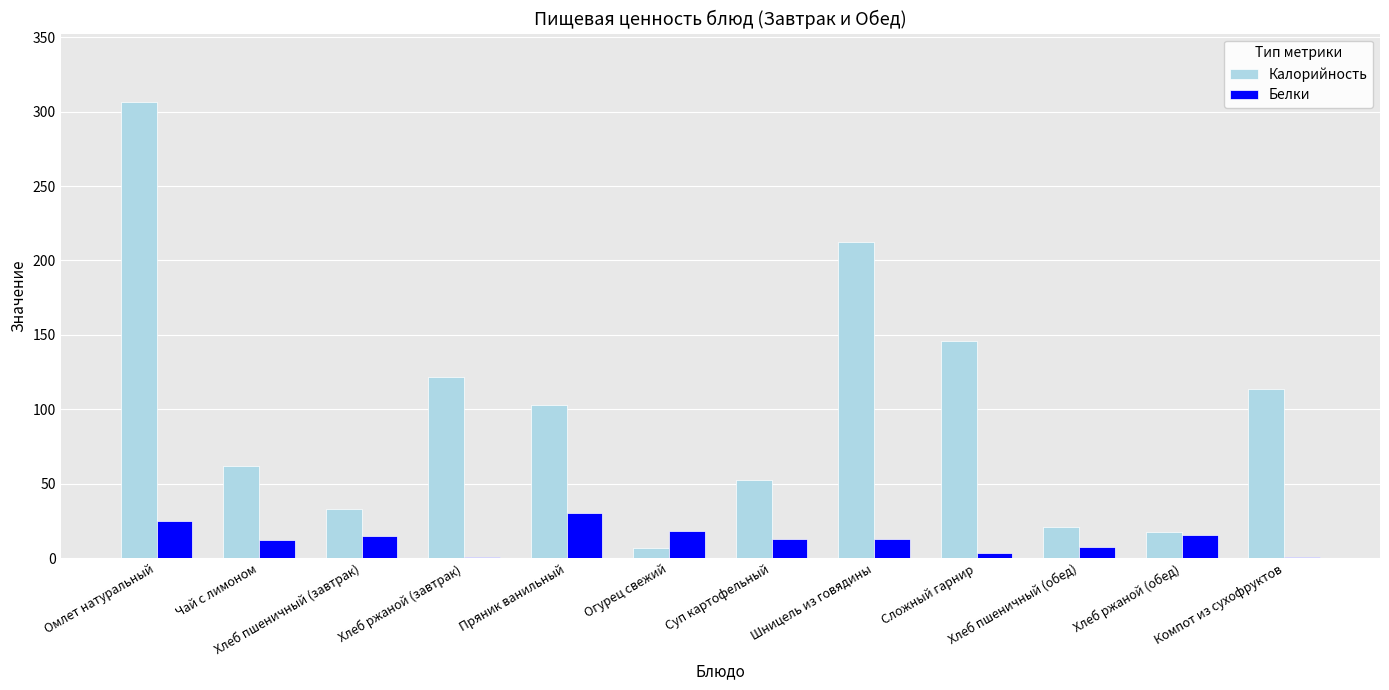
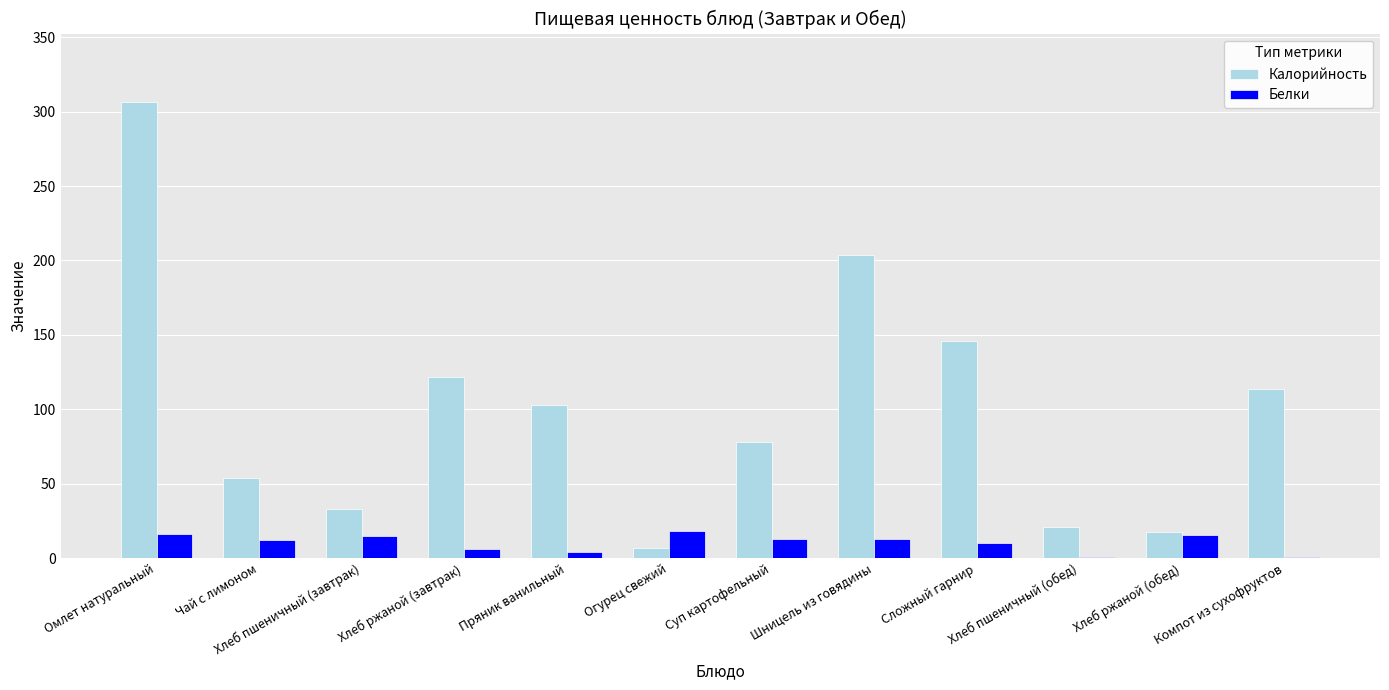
  {
    "Калорийность": {
      "Омлет натуральный": 306,
-     "Чай с лимоном": 62,
+     "Чай с лимоном": 54,
      "Хлеб пшеничный (завтрак)": 33,
      "Хлеб ржаной (завтрак)": 122,
      "Пряник ванильный": 103,
      "Огурец свежий": 7,
-     "Суп картофельный": 52,
-     "Шницель из говядины": 212,
+     "Суп картофельный": 78,
+     "Шницель из говядины": 203,
      "Сложный гарнир": 146,
      "Хлеб пшеничный (обед)": 21,
      "Хлеб ржаной (обед)": 17,
      "Компот из сухофруктов": 114
    },
    "Белки": {
-     "Омлет натуральный": 25,
+     "Омлет натуральный": 16,
      "Чай с лимоном": 12,
      "Хлеб пшеничный (завтрак)": 15,
-     "Хлеб ржаной (завтрак)": 1,
-     "Пряник ванильный": 30,
+     "Хлеб ржаной (завтрак)": 6,
+     "Пряник ванильный": 4,
      "Огурец свежий": 18,
      "Суп картофельный": 13,
      "Шницель из говядины": 13,
-     "Сложный гарнир": 4,
-     "Хлеб пшеничный (обед)": 7,
+     "Сложный гарнир": 10,
+     "Хлеб пшеничный (обед)": 1,
      "Хлеб ржаной (обед)": 16
    }
  }
